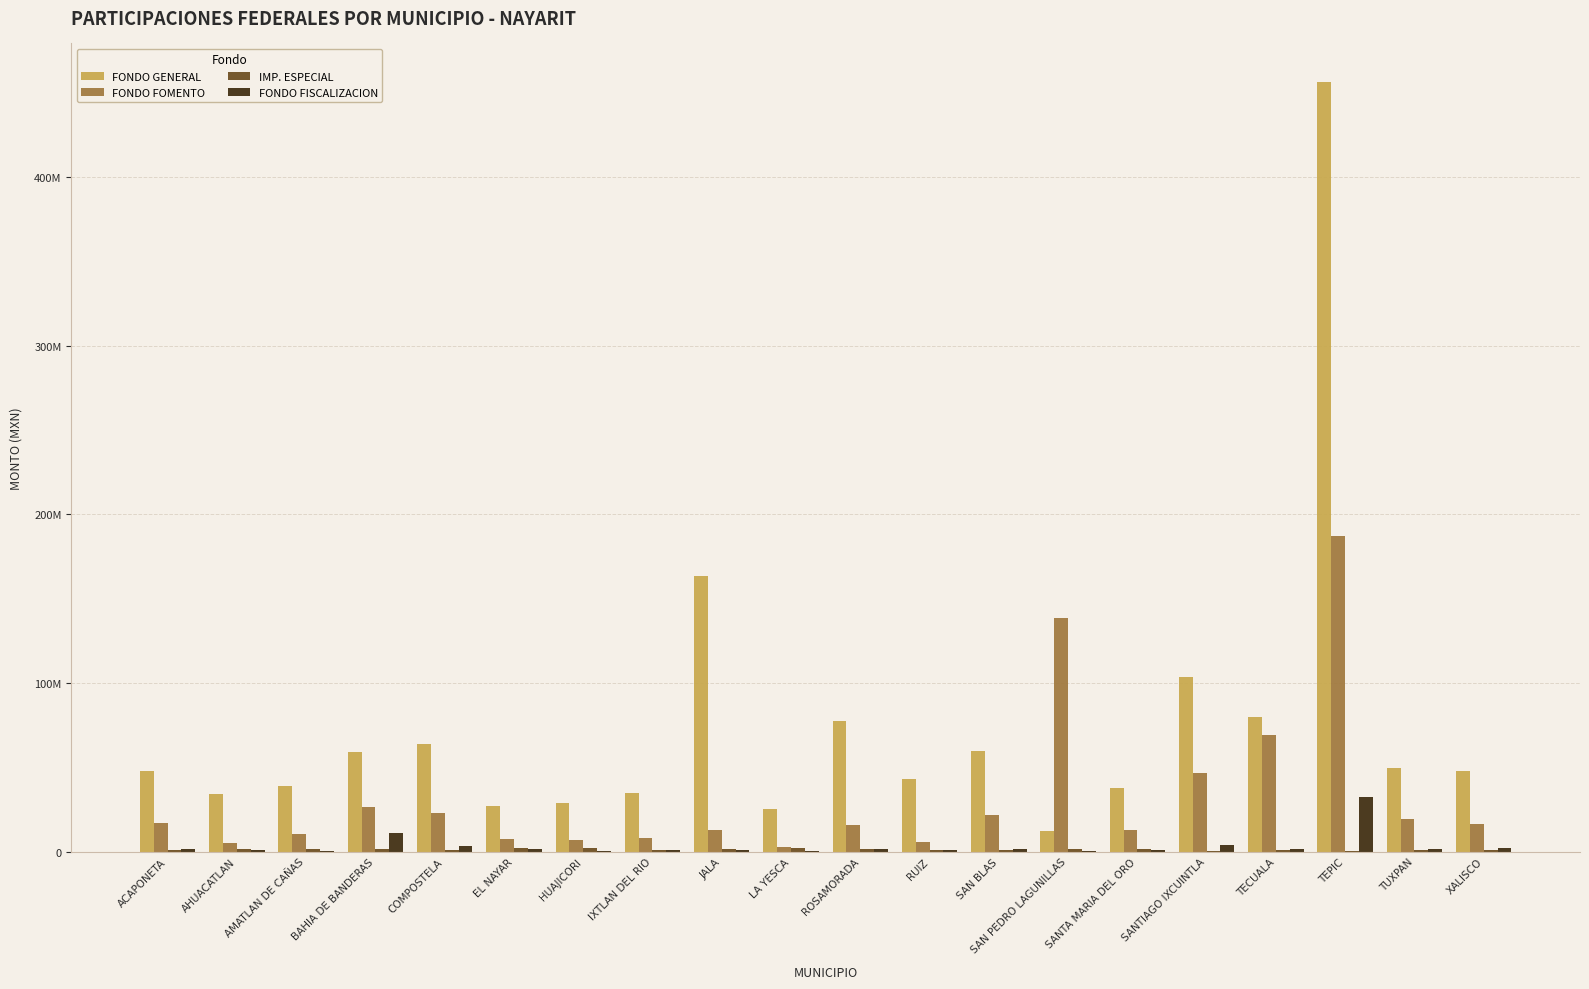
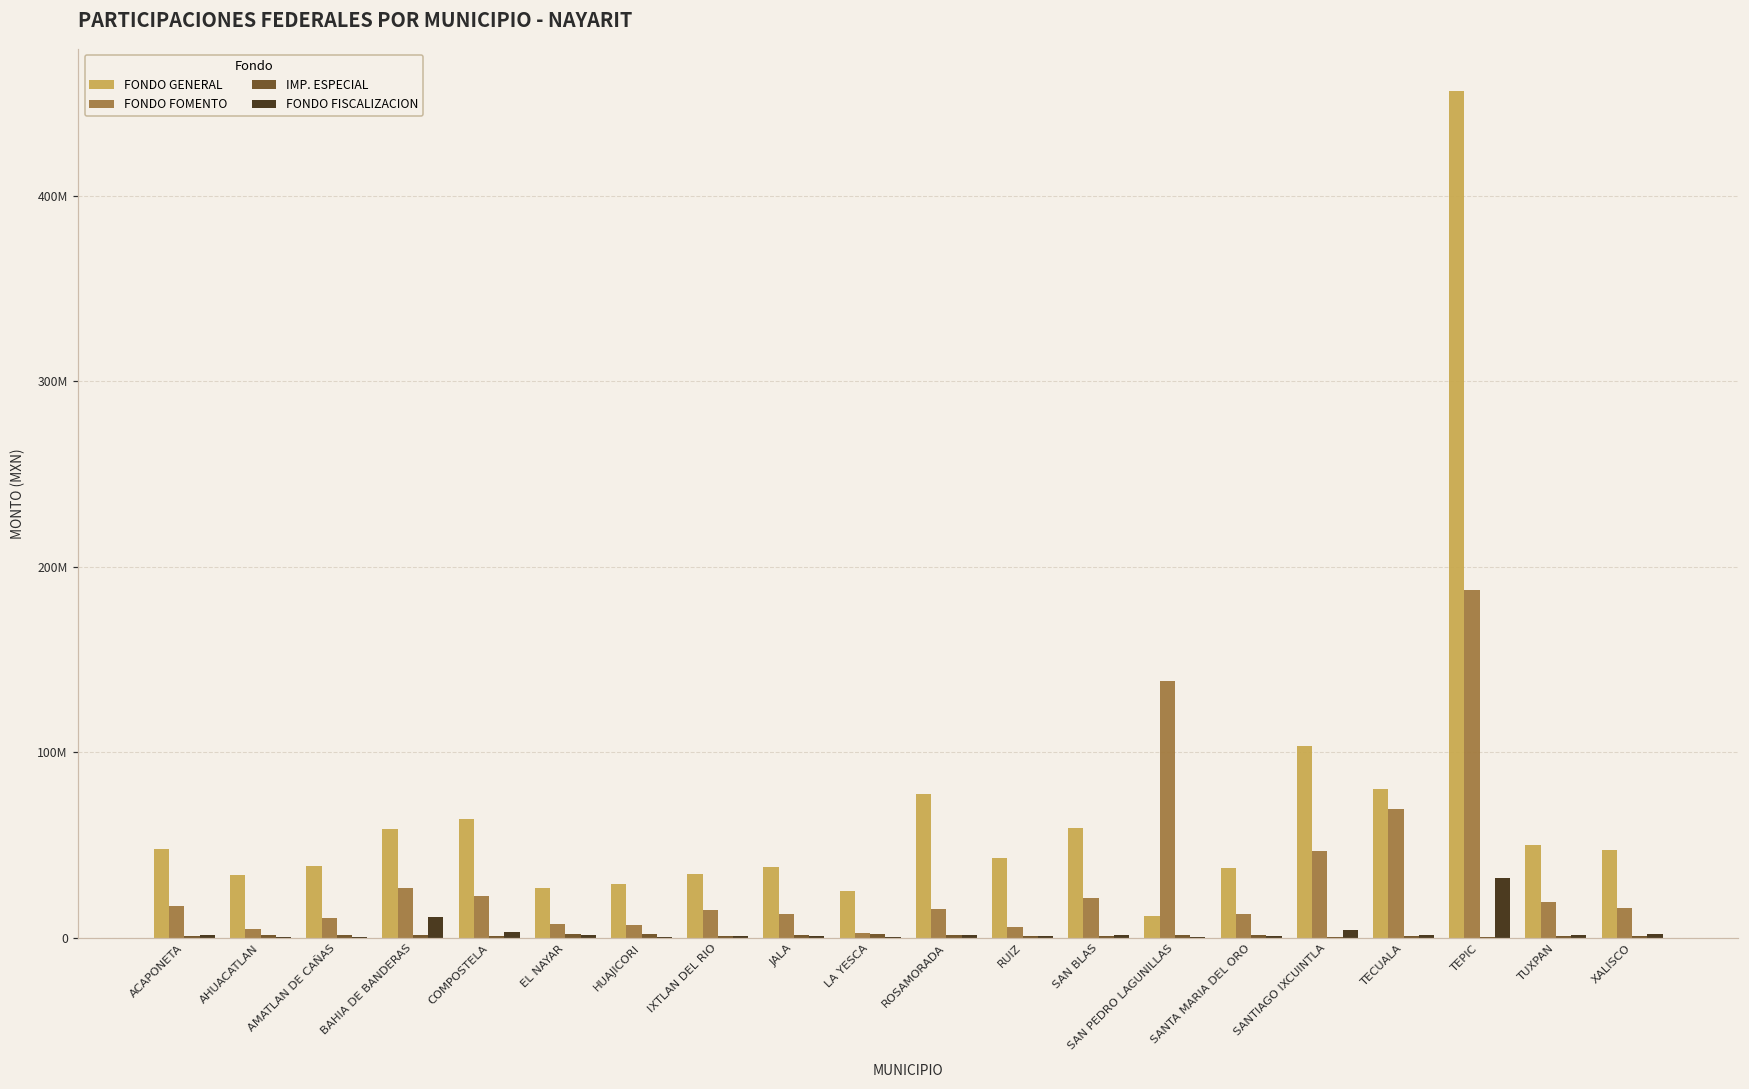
  {
    "FONDO GENERAL": {
      "ACAPONETA": 48000000,
      "AHUACATLAN": 34000000,
      "AMATLAN DE CAÑAS": 39000000,
      "BAHIA DE BANDERAS": 59000000,
      "COMPOSTELA": 64000000,
      "EL NAYAR": 27000000,
      "HUAJICORI": 29000000,
      "IXTLAN DEL RIO": 35000000,
-     "JALA": 163000000,
+     "JALA": 38000000,
      "LA YESCA": 25000000,
      "ROSAMORADA": 78000000,
      "RUIZ": 43000000,
      "SAN BLAS": 59000000,
      "SAN PEDRO LAGUNILLAS": 12000000,
      "SANTA MARIA DEL ORO": 38000000,
      "SANTIAGO IXCUINTLA": 104000000,
      "TECUALA": 80000000,
      "TEPIC": 456000000,
      "TUXPAN": 50000000,
      "XALISCO": 48000000
    },
    "FONDO FOMENTO": {
      "ACAPONETA": 17000000,
      "AHUACATLAN": 5000000,
      "AMATLAN DE CAÑAS": 10000000,
      "BAHIA DE BANDERAS": 27000000,
      "COMPOSTELA": 23000000,
      "EL NAYAR": 7000000,
      "HUAJICORI": 7000000,
-     "IXTLAN DEL RIO": 8000000,
+     "IXTLAN DEL RIO": 15000000,
      "JALA": 13000000,
      "LA YESCA": 2000000,
      "ROSAMORADA": 16000000,
      "RUIZ": 6000000,
      "SAN BLAS": 22000000,
      "SAN PEDRO LAGUNILLAS": 138000000,
      "SANTA MARIA DEL ORO": 13000000,
      "SANTIAGO IXCUINTLA": 47000000,
      "TECUALA": 69000000,
      "TEPIC": 187000000,
      "TUXPAN": 19000000,
      "XALISCO": 16000000
    }
  }
